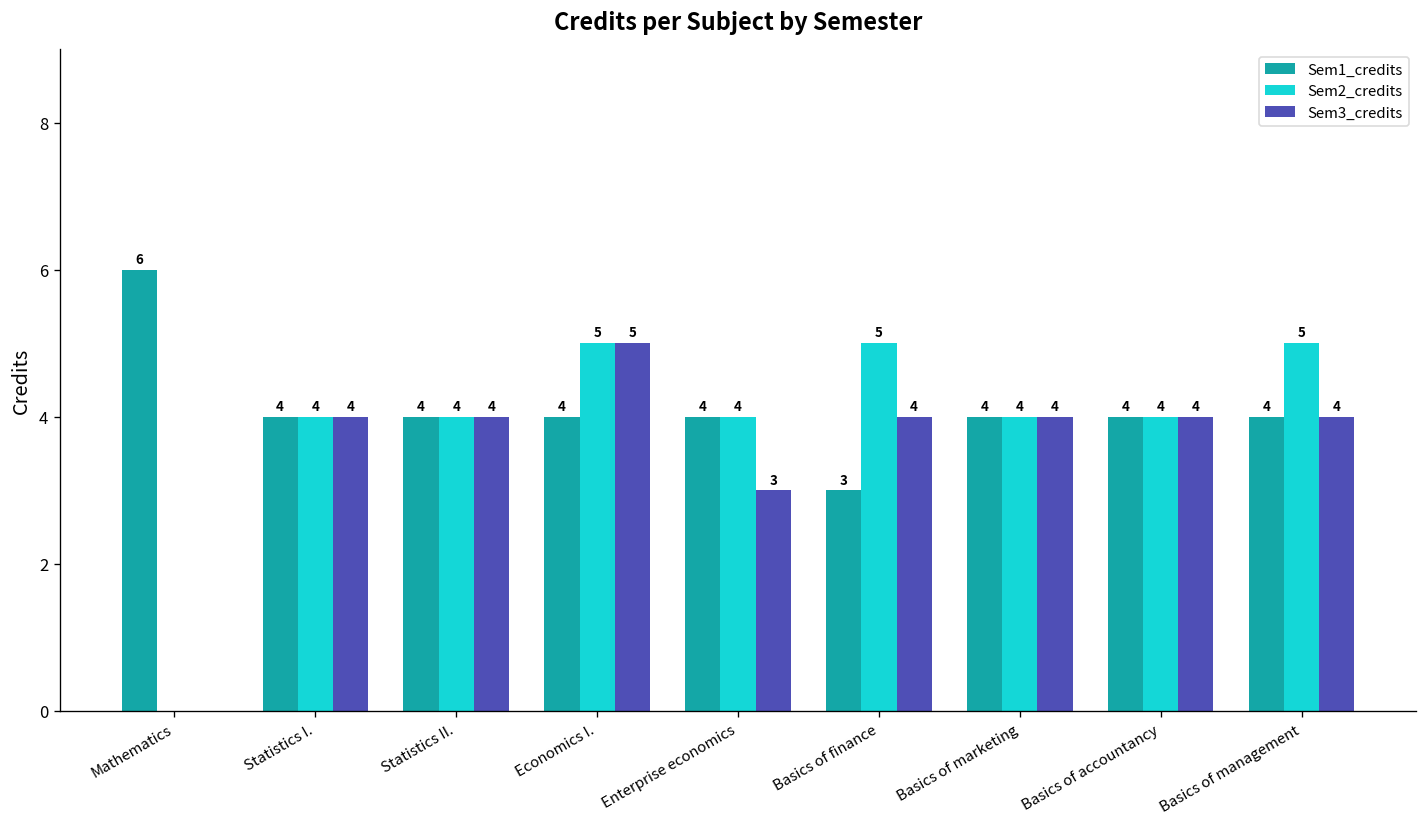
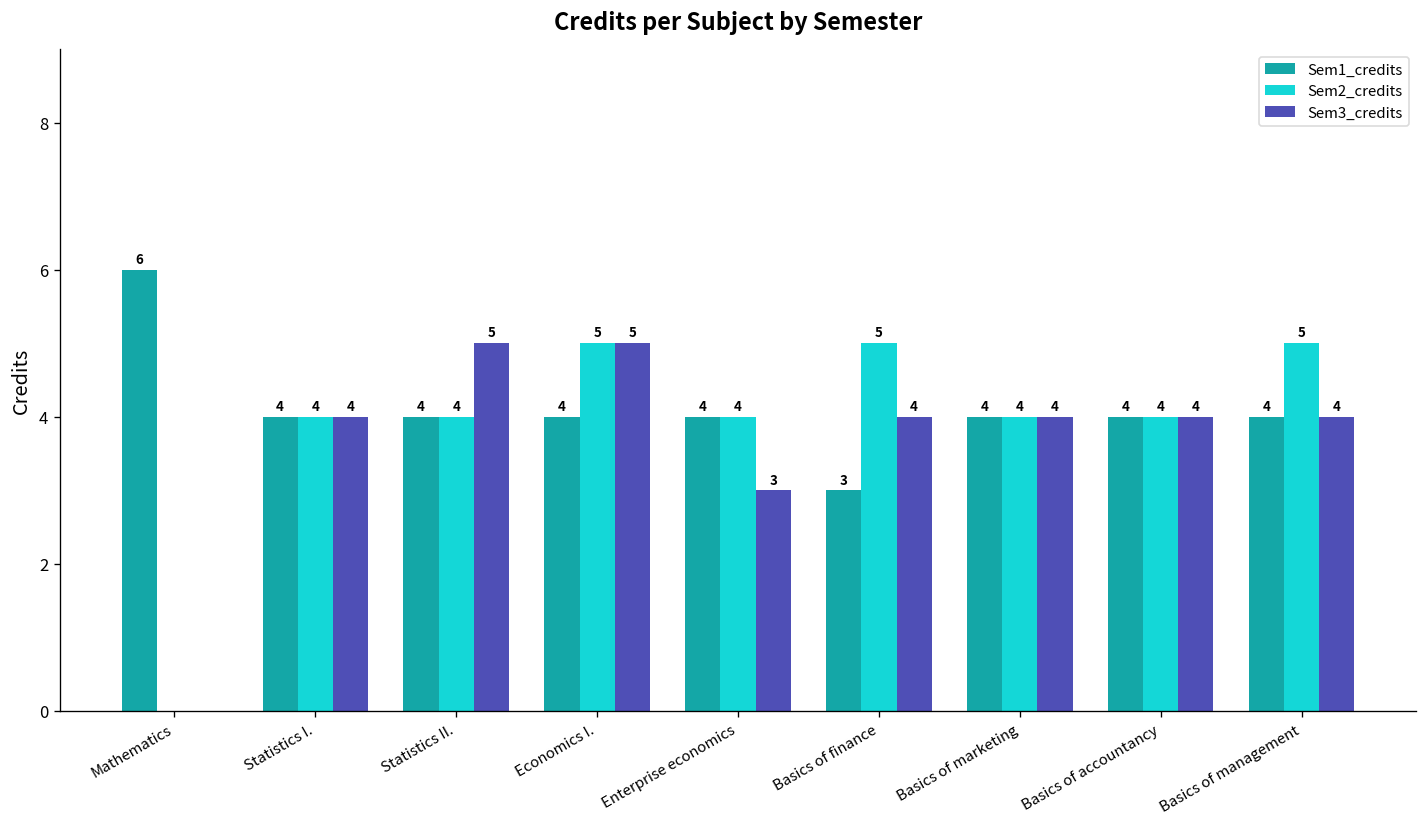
  {
    "Sem1_credits": {
      "Mathematics": 6,
      "Statistics I.": 4,
      "Statistics II.": 4,
      "Economics I.": 4,
      "Enterprise economics": 4,
      "Basics of finance": 3,
      "Basics of marketing": 4,
      "Basics of accountancy": 4,
      "Basics of management": 4
    },
    "Sem2_credits": {
      "Statistics I.": 4,
      "Statistics II.": 4,
      "Economics I.": 5,
      "Enterprise economics": 4,
      "Basics of finance": 5,
      "Basics of marketing": 4,
      "Basics of accountancy": 4,
      "Basics of management": 5
    },
    "Sem3_credits": {
      "Statistics I.": 4,
-     "Statistics II.": 4,
+     "Statistics II.": 5,
      "Economics I.": 5,
      "Enterprise economics": 3,
      "Basics of finance": 4,
      "Basics of marketing": 4,
      "Basics of accountancy": 4,
      "Basics of management": 4
    }
  }
